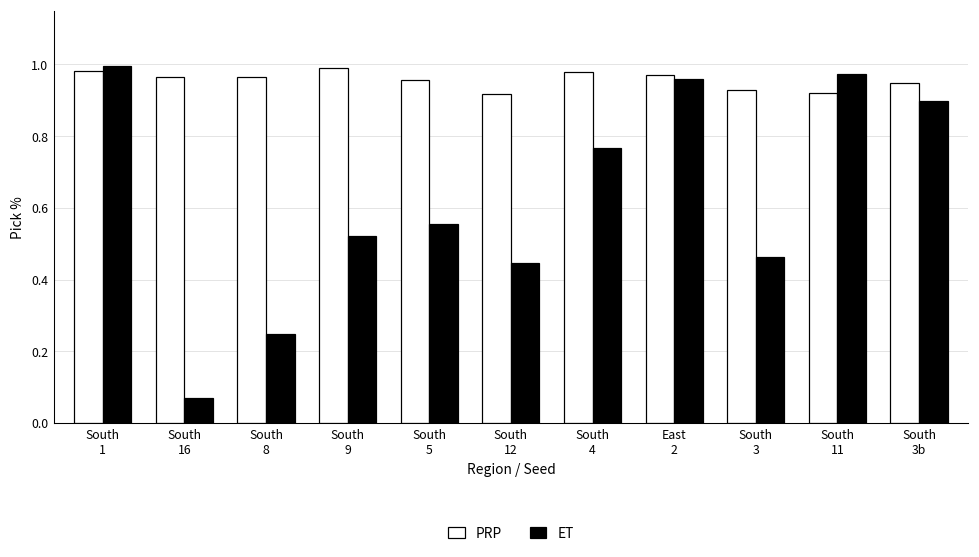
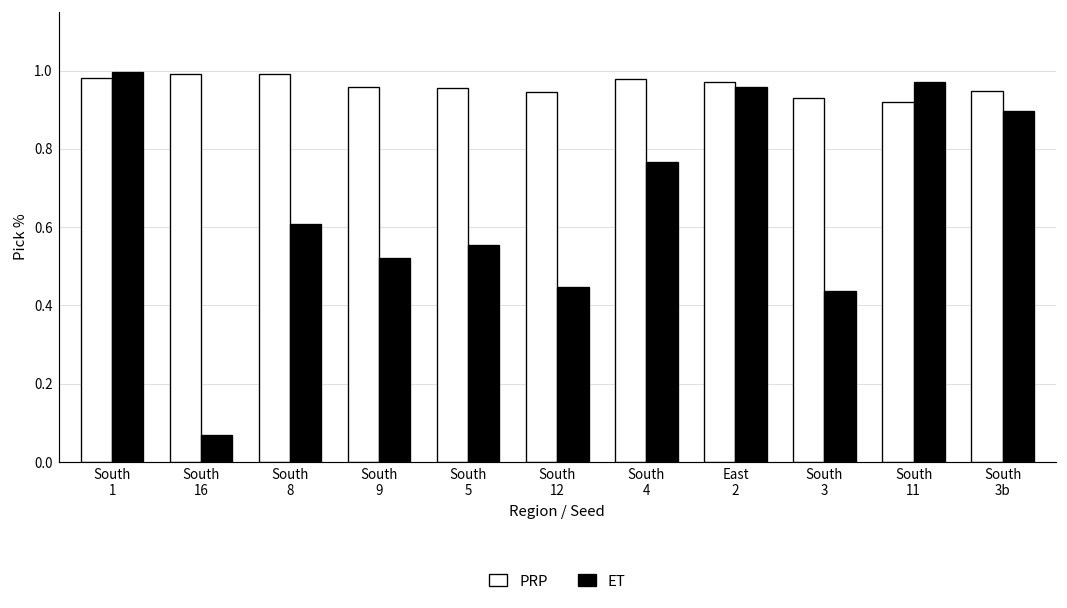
  {
    "PRP": {
      "South 1": 0.98,
-     "South 16": 0.97,
-     "South 8": 0.96,
-     "South 9": 0.99,
+     "South 16": 0.99,
+     "South 8": 0.99,
+     "South 9": 0.96,
      "South 5": 0.96,
-     "South 12": 0.92,
+     "South 12": 0.95,
      "South 4": 0.98,
      "East 2": 0.97,
      "South 3": 0.93,
      "South 11": 0.92,
      "South 3b": 0.95
    },
    "ET": {
      "South 1": 1.00,
      "South 16": 0.07,
-     "South 8": 0.25,
+     "South 8": 0.61,
      "South 9": 0.52,
      "South 5": 0.55,
      "South 12": 0.45,
      "South 4": 0.77,
      "East 2": 0.96,
-     "South 3": 0.46,
+     "South 3": 0.44,
      "South 11": 0.97,
      "South 3b": 0.90
    }
  }
